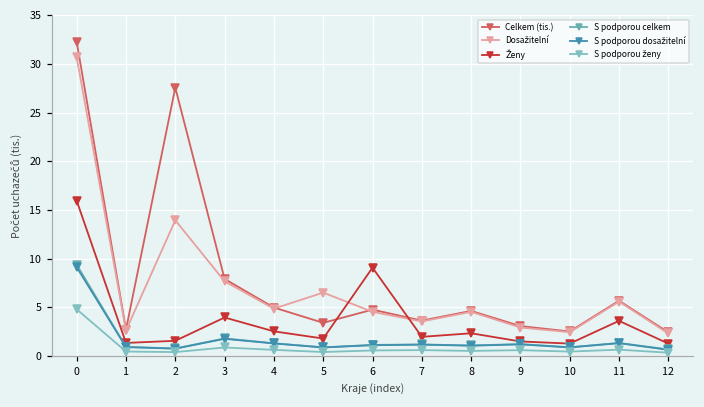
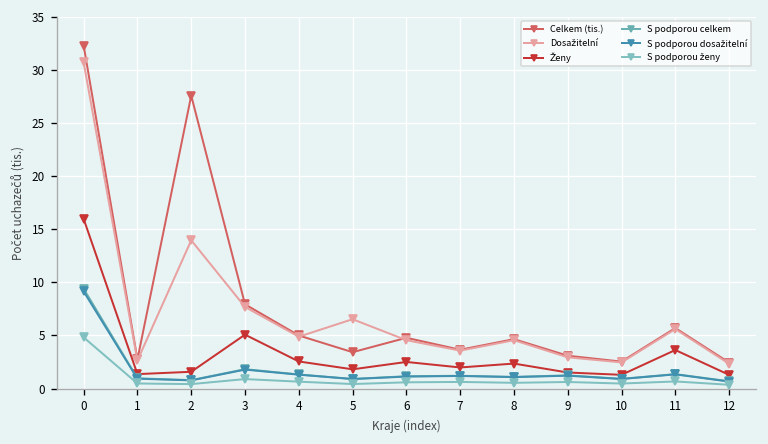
  {
    "Celkem (tis.)": {
      "0": 32,
      "2": 28,
      "5": 3
    },
    "Dosažitelní": {
      "0": 31,
      "2": 14,
      "5": 7
    },
    "Ženy": {
      "0": 16,
      "1": 1,
      "2": 2,
-     "3": 4,
+     "3": 5,
      "4": 3,
      "5": 2,
-     "6": 9,
+     "6": 3,
      "7": 2,
      "8": 2,
      "10": 1,
      "11": 4,
      "12": 1
    }
  }
